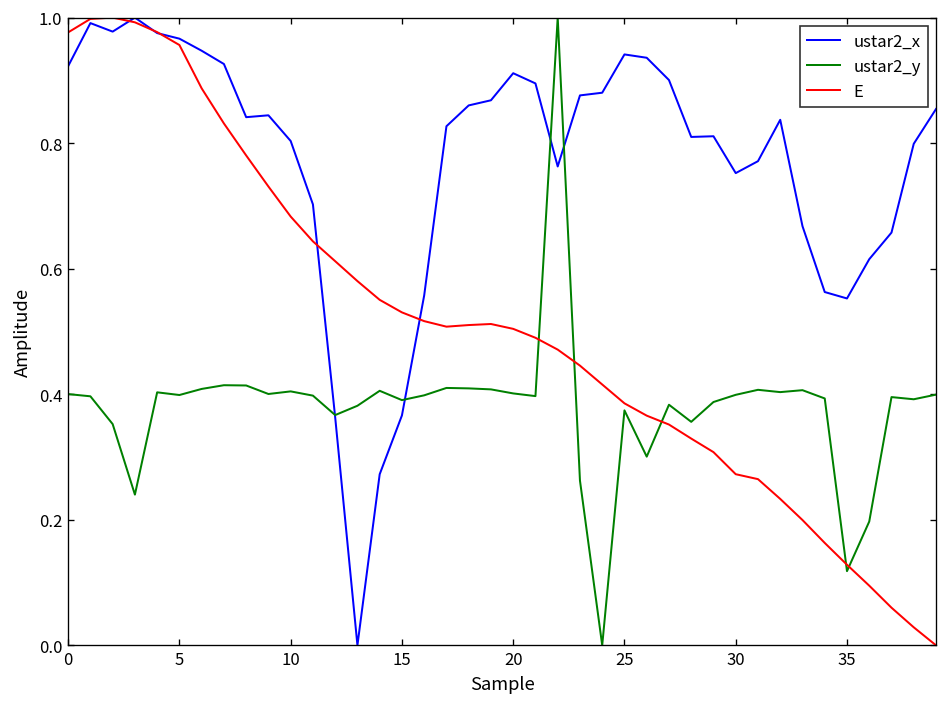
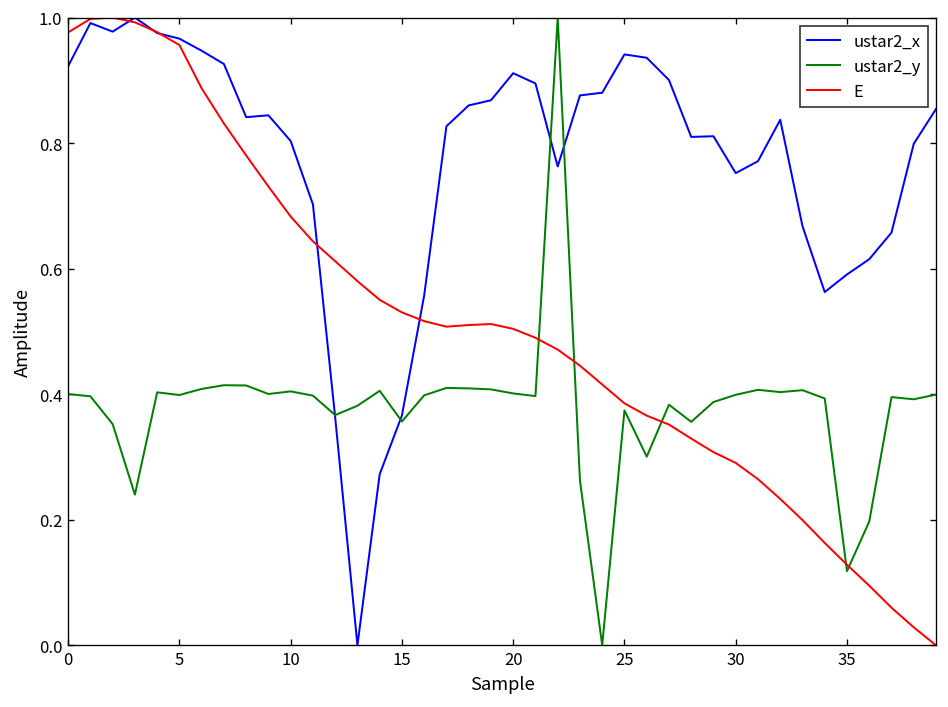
  {
    "ustar2_x": {
      "0": 0.92,
      "5": 0.97,
      "10": 0.80,
      "15": 0.37,
      "20": 0.91,
      "25": 0.94,
      "30": 0.75,
-     "35": 0.55
+     "35": 0.59
    },
    "ustar2_y": {
      "0": 0.40,
      "5": 0.40,
      "10": 0.40,
-     "15": 0.39,
+     "15": 0.36,
      "20": 0.40,
      "25": 0.37,
      "30": 0.40,
      "35": 0.12
    },
    "E": {
      "0": 0.98,
      "5": 0.96,
      "10": 0.68,
      "15": 0.53,
      "20": 0.50,
      "25": 0.39,
-     "30": 0.27,
+     "30": 0.29,
      "35": 0.13
    }
  }
